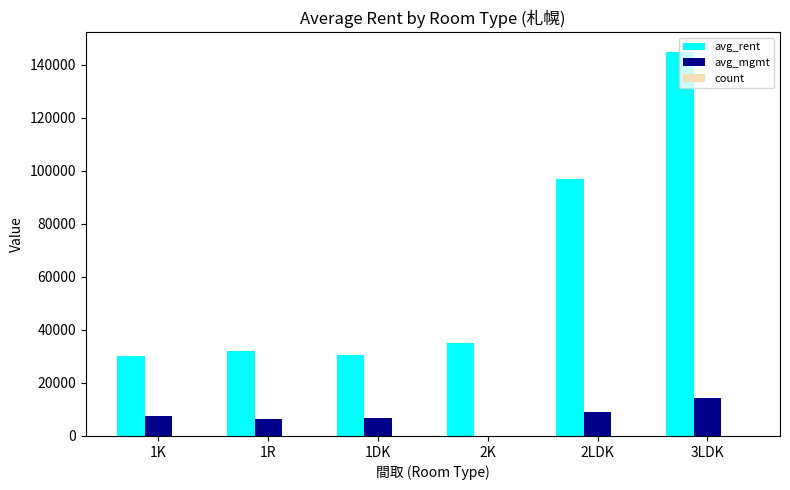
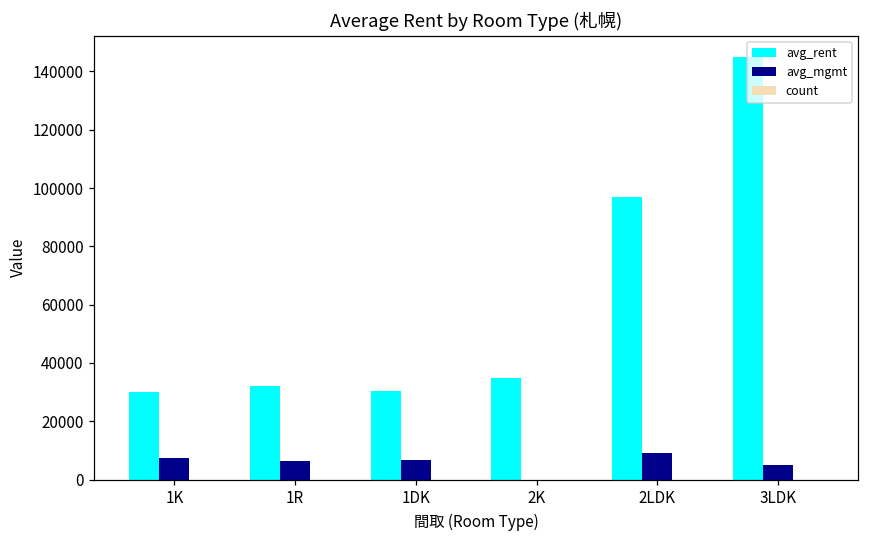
  {
    "avg_rent": {
      "1K": 30000,
      "1R": 32000,
      "1DK": 31000,
      "2K": 35000,
      "2LDK": 97000
    },
    "avg_mgmt": {
      "1K": 7000,
      "1R": 6000,
      "1DK": 7000,
      "2K": 0,
      "2LDK": 9000,
-     "3LDK": 14000
+     "3LDK": 5000
    }
  }
